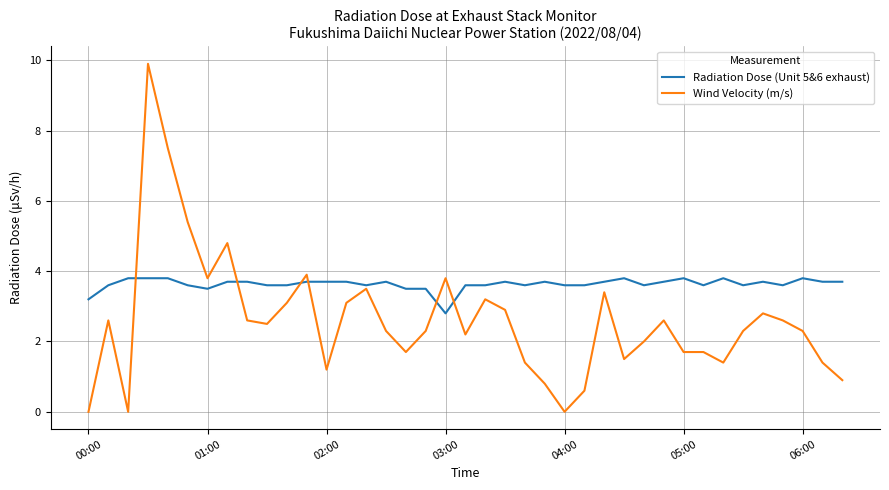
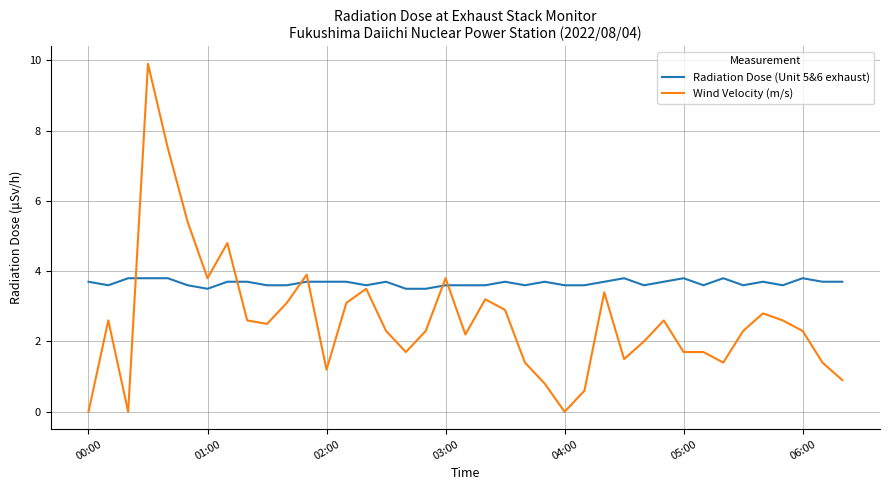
  {
    "Radiation Dose (Unit 5&6 exhaust)": {
-     "00:00": 3.2,
+     "00:00": 3.7,
      "01:00": 3.5,
      "02:00": 3.7,
-     "03:00": 2.8,
+     "03:00": 3.6,
      "04:00": 3.6,
      "05:00": 3.8,
      "06:00": 3.8
    },
    "Wind Velocity (m/s)": {
      "00:00": 0.0,
      "01:00": 3.8,
      "02:00": 1.2,
      "03:00": 3.8,
      "04:00": 0.0,
      "05:00": 1.7,
      "06:00": 2.3
    }
  }
